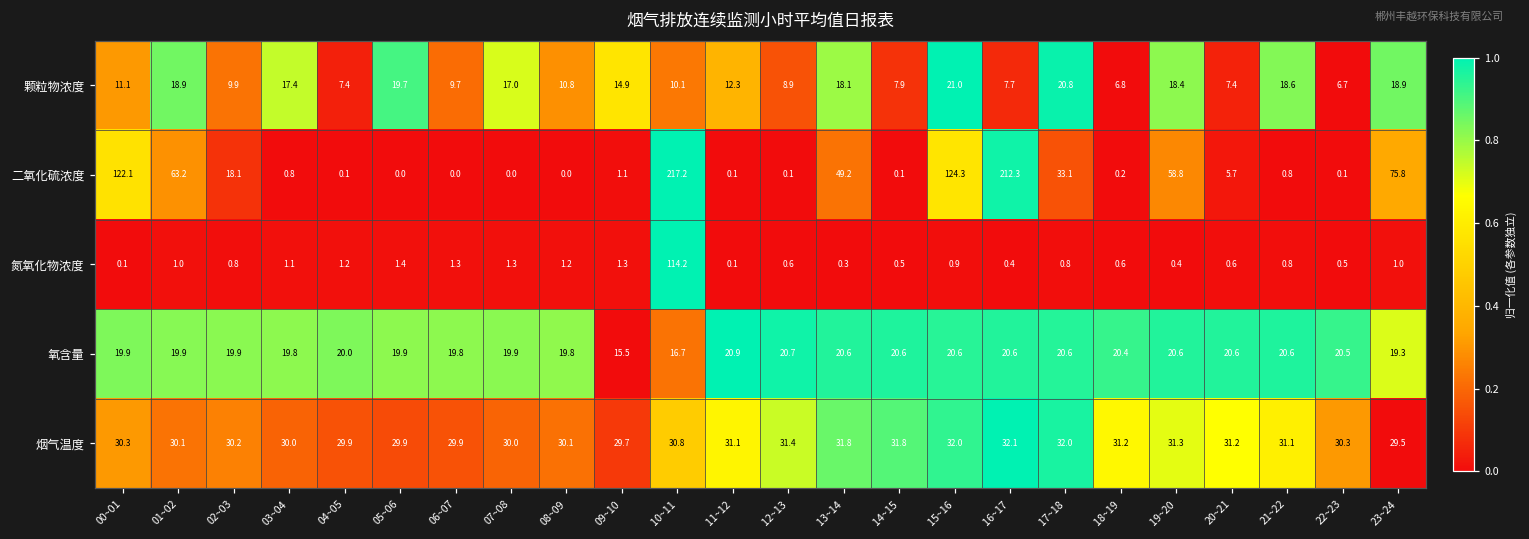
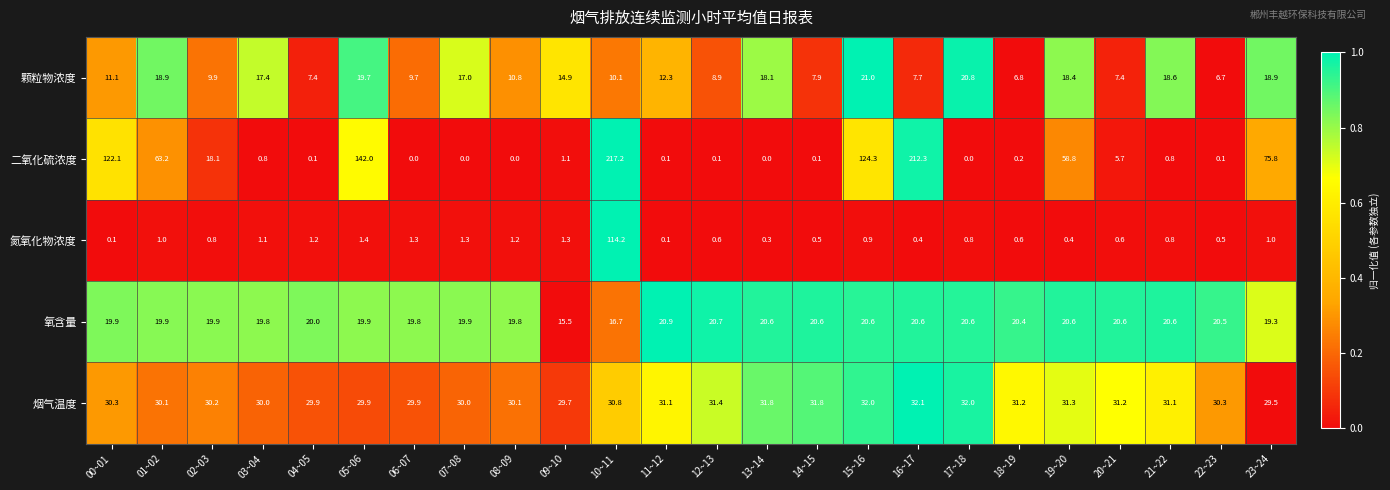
  {
    "颗粒物浓度": {
      "00~01": 11.1,
      "01~02": 18.9,
      "02~03": 9.9,
      "03~04": 17.4,
      "04~05": 7.4,
      "05~06": 19.7,
      "06~07": 9.7,
      "07~08": 17.0,
      "08~09": 10.8,
      "09~10": 14.9,
      "10~11": 10.1,
      "11~12": 12.3,
      "12~13": 8.9,
      "13~14": 18.1,
      "14~15": 7.9,
      "15~16": 21.0,
      "16~17": 7.7,
      "17~18": 20.8,
      "18~19": 6.8,
      "19~20": 18.4,
      "20~21": 7.4,
      "21~22": 18.6,
      "22~23": 6.7,
      "23~24": 18.9
    },
    "二氧化硫浓度": {
      "00~01": 122.1,
      "01~02": 63.2,
      "02~03": 18.1,
      "03~04": 0.8,
      "04~05": 0.1,
-     "05~06": 0.0,
+     "05~06": 142.0,
      "06~07": 0.0,
      "07~08": 0.0,
      "08~09": 0.0,
      "09~10": 1.1,
      "10~11": 217.2,
      "11~12": 0.1,
      "12~13": 0.1,
-     "13~14": 49.2,
+     "13~14": 0.0,
      "14~15": 0.1,
      "15~16": 124.3,
      "16~17": 212.3,
-     "17~18": 33.1,
+     "17~18": 0.0,
      "18~19": 0.2,
      "19~20": 58.8,
      "20~21": 5.7,
      "21~22": 0.8,
      "22~23": 0.1,
      "23~24": 75.8
    },
    "氮氧化物浓度": {
      "00~01": 0.1,
      "01~02": 1.0,
      "02~03": 0.8,
      "03~04": 1.1,
      "04~05": 1.2,
      "05~06": 1.4,
      "06~07": 1.3,
      "07~08": 1.3,
      "08~09": 1.2,
      "09~10": 1.3,
      "10~11": 114.2,
      "11~12": 0.1,
      "12~13": 0.6,
      "13~14": 0.3,
      "14~15": 0.5,
      "15~16": 0.9,
      "16~17": 0.4,
      "17~18": 0.8,
      "18~19": 0.6,
      "19~20": 0.4,
      "20~21": 0.6,
      "21~22": 0.8,
      "22~23": 0.5,
      "23~24": 1.0
    },
    "氧含量": {
      "00~01": 19.9,
      "01~02": 19.9,
      "02~03": 19.9,
      "03~04": 19.8,
      "04~05": 20.0,
      "05~06": 19.9,
      "06~07": 19.8,
      "07~08": 19.9,
      "08~09": 19.8,
      "09~10": 15.5,
      "10~11": 16.7,
      "11~12": 20.9,
      "12~13": 20.7,
      "13~14": 20.6,
      "14~15": 20.6,
      "15~16": 20.6,
      "16~17": 20.6,
      "17~18": 20.6,
      "18~19": 20.4,
      "19~20": 20.6,
      "20~21": 20.6,
      "21~22": 20.6,
      "22~23": 20.5,
      "23~24": 19.3
    },
    "烟气温度": {
      "00~01": 30.3,
      "01~02": 30.1,
      "02~03": 30.2,
      "03~04": 30.0,
      "04~05": 29.9,
      "05~06": 29.9,
      "06~07": 29.9,
      "07~08": 30.0,
      "08~09": 30.1,
      "09~10": 29.7,
      "10~11": 30.8,
      "11~12": 31.1,
      "12~13": 31.4,
      "13~14": 31.8,
      "14~15": 31.8,
      "15~16": 32.0,
      "16~17": 32.1,
      "17~18": 32.0,
      "18~19": 31.2,
      "19~20": 31.3,
      "20~21": 31.2,
      "21~22": 31.1,
      "22~23": 30.3,
      "23~24": 29.5
    }
  }
